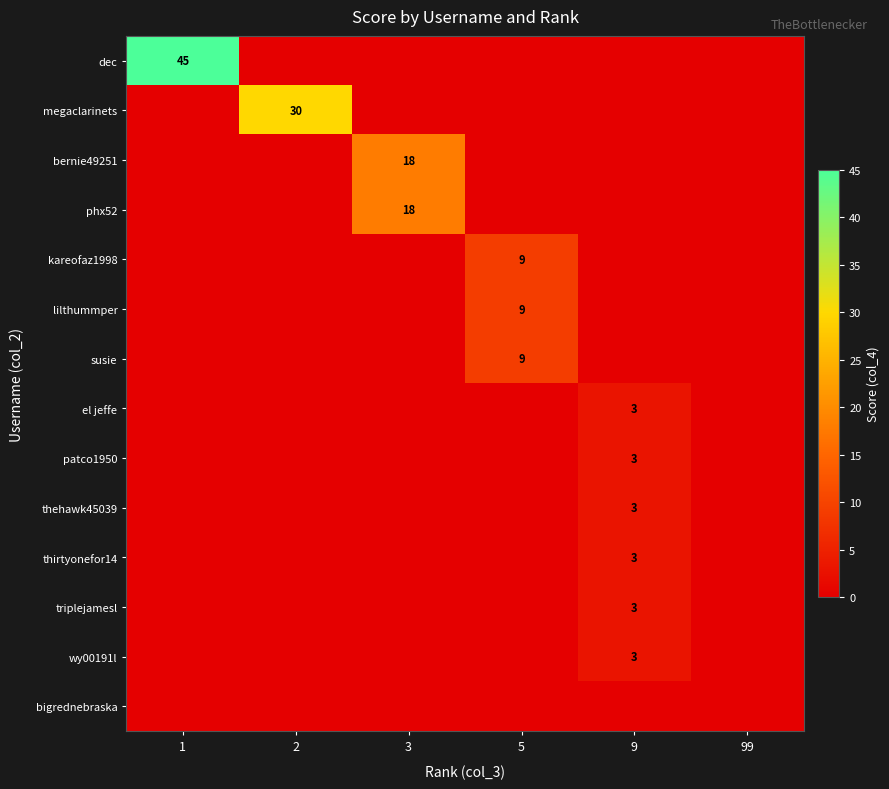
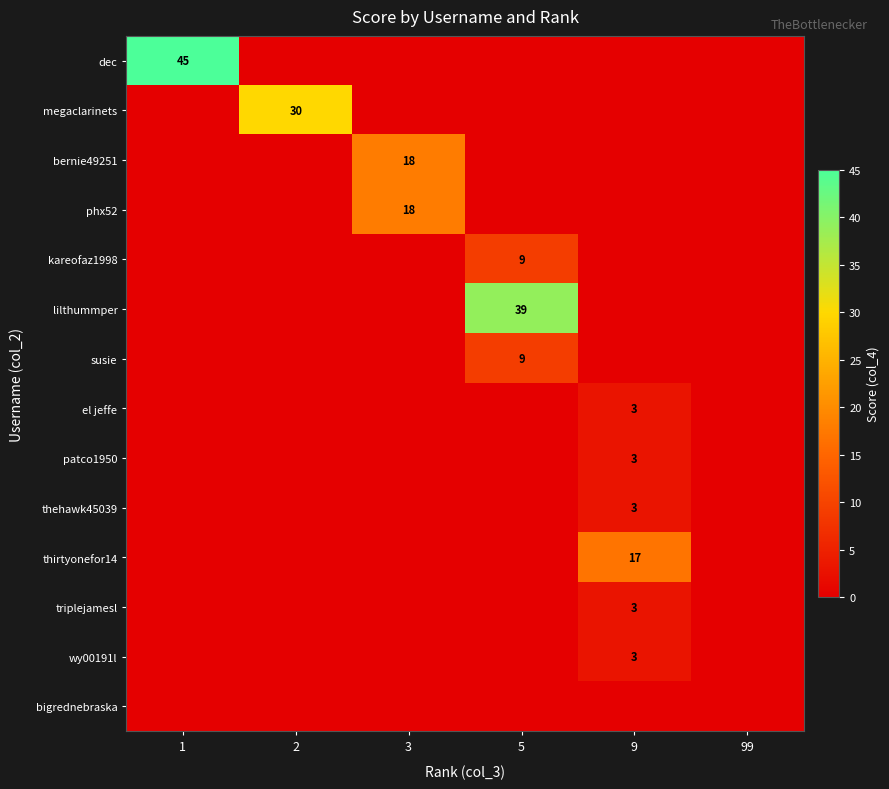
  {
    "dec": {
      "1": 45
    },
    "megaclarinets": {
      "2": 30
    },
    "bernie49251": {
      "3": 18
    },
    "phx52": {
      "3": 18
    },
    "kareofaz1998": {
      "5": 9
    },
    "lilthummper": {
-     "5": 9
+     "5": 39
    },
    "susie": {
      "5": 9
    },
    "el jeffe": {
      "9": 3
    },
    "patco1950": {
      "9": 3
    },
    "thehawk45039": {
      "9": 3
    },
    "thirtyonefor14": {
-     "9": 3
+     "9": 17
    },
    "triplejamesl": {
      "9": 3
    },
    "wy00191l": {
      "9": 3
    }
  }
